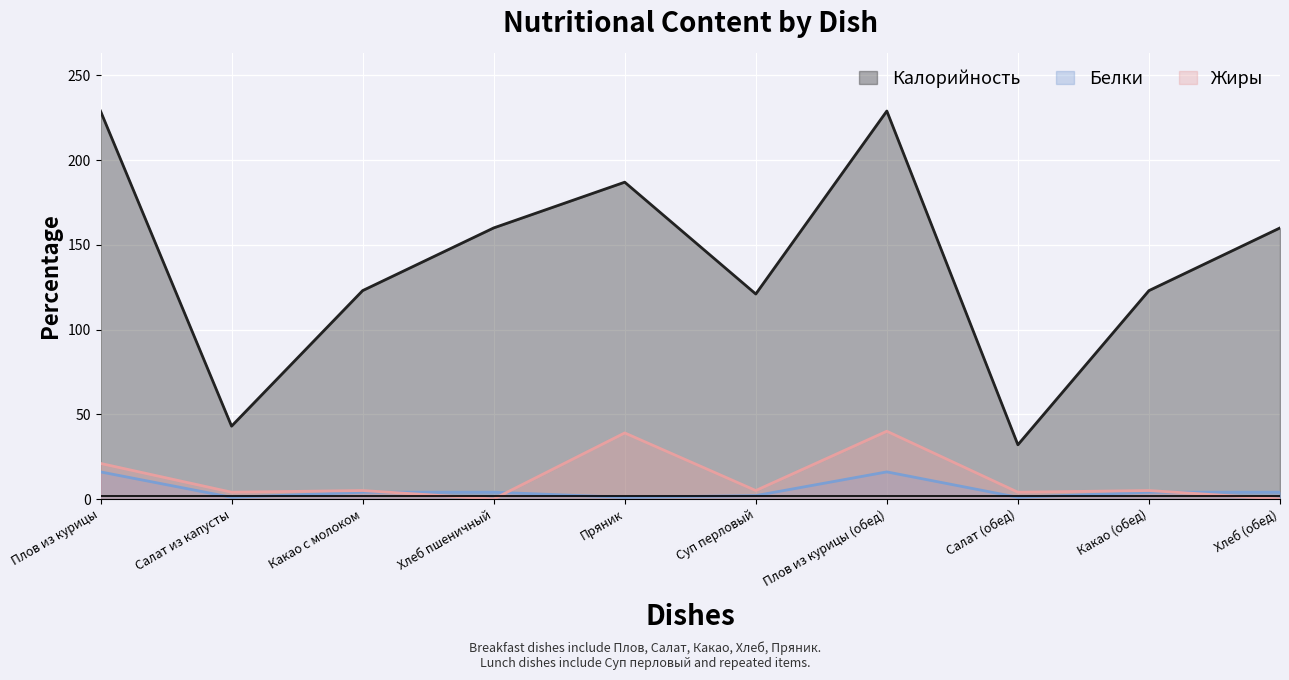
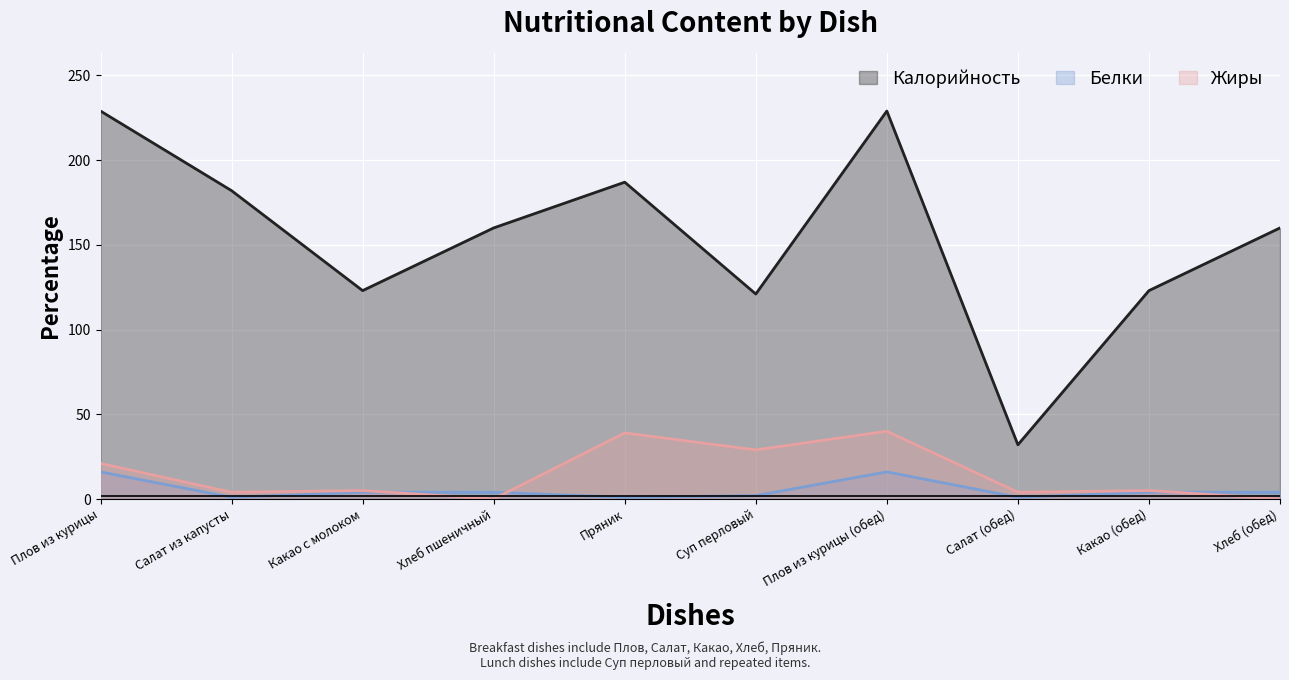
  {
    "Калорийность": {
      "Плов из курицы": 229,
-     "Салат из капусты": 43,
+     "Салат из капусты": 182,
      "Какао с молоком": 123,
      "Хлеб пшеничный": 160,
      "Пряник": 187,
      "Суп перловый": 121,
      "Плов из курицы (обед)": 229,
      "Салат (обед)": 32,
      "Какао (обед)": 123,
      "Хлеб (обед)": 160
    },
    "Белки": {
      "Плов из курицы": 16,
      "Салат из капусты": 1,
      "Хлеб пшеничный": 4,
      "Пряник": 1,
      "Суп перловый": 2,
      "Плов из курицы (обед)": 16,
      "Салат (обед)": 1,
      "Хлеб (обед)": 4
    },
    "Жиры": {
      "Плов из курицы": 21,
      "Салат из капусты": 4,
      "Хлеб пшеничный": 0,
      "Пряник": 39,
-     "Суп перловый": 5,
+     "Суп перловый": 29,
      "Плов из курицы (обед)": 40,
      "Салат (обед)": 4,
      "Хлеб (обед)": 0
    }
  }
